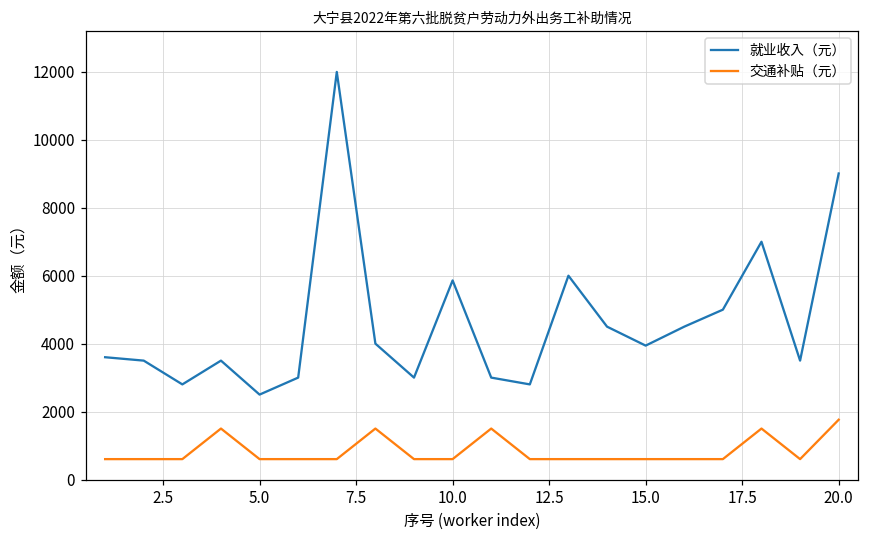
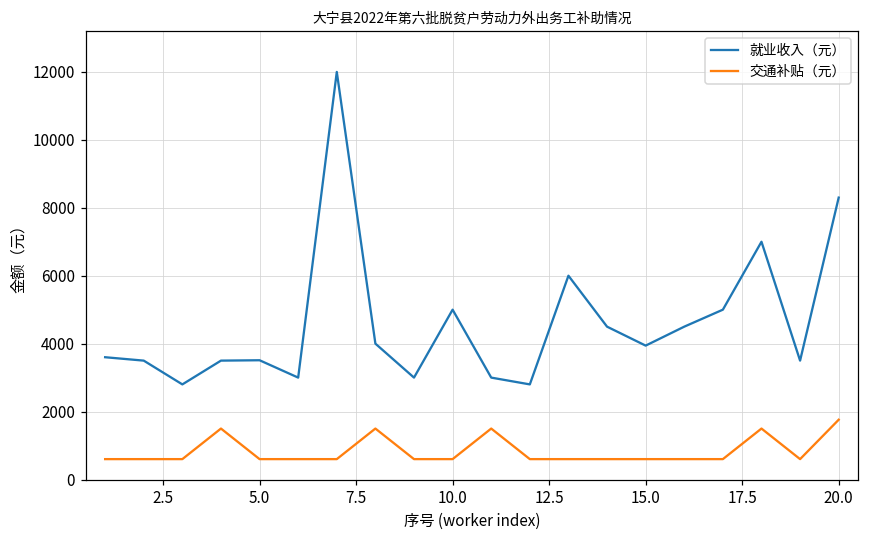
  {
    "就业收入（元）": {
-     "5.0": 2500,
-     "10.0": 5900,
+     "5.0": 3500,
+     "10.0": 5000,
      "15.0": 3900,
-     "20.0": 9000
+     "20.0": 8300
    },
    "交通补贴（元）": {
      "5.0": 600,
      "10.0": 600,
      "15.0": 600,
      "20.0": 1800
    }
  }
